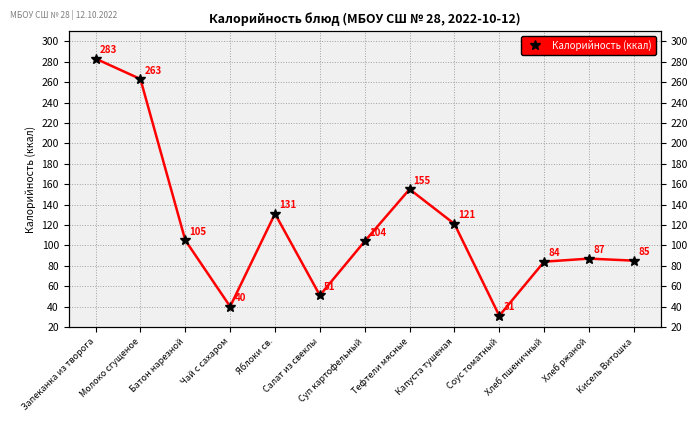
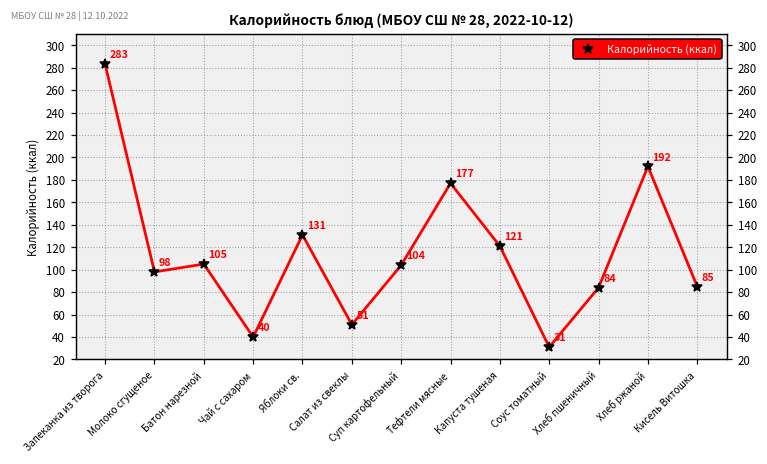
  {
    "Запеканка из творога": 283,
-   "Молоко сгущеное": 263,
+   "Молоко сгущеное": 98,
    "Батон нарезной": 105,
    "Чай с сахаром": 40,
    "Яблоки св.": 131,
    "Салат из свеклы": 51,
    "Суп картофельный": 104,
-   "Тефтели мясные": 155,
+   "Тефтели мясные": 177,
    "Капуста тушеная": 121,
    "Соус томатный": 31,
    "Хлеб пшеничный": 84,
-   "Хлеб ржаной": 87,
+   "Хлеб ржаной": 192,
    "Кисель Витошка": 85
  }
